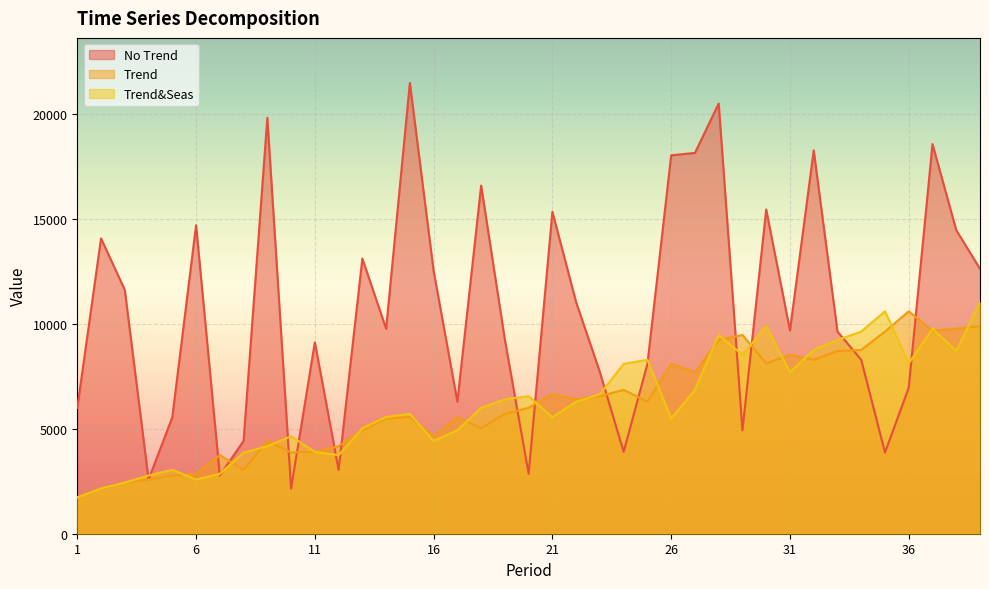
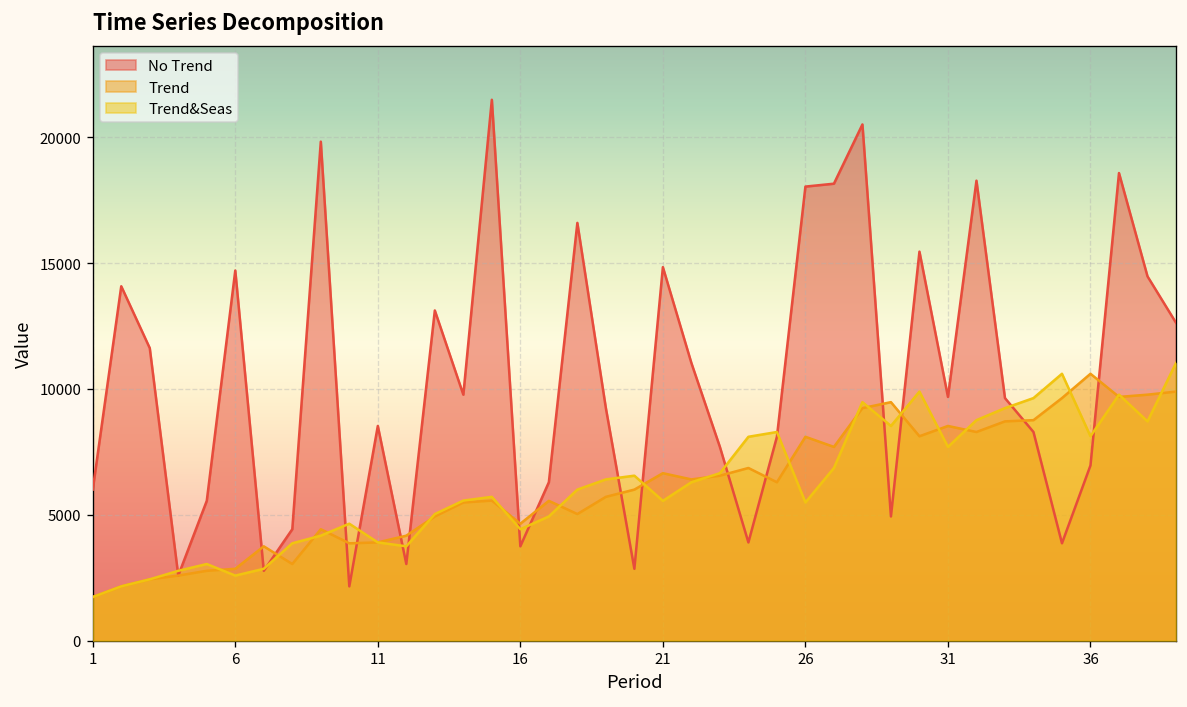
  {
    "No Trend": {
      "1": 6000,
      "6": 14700,
-     "11": 9100,
-     "16": 12500,
-     "21": 15300,
+     "11": 8500,
+     "16": 3700,
+     "21": 14800,
      "26": 18000,
      "31": 9700,
      "36": 7000
    }
  }
